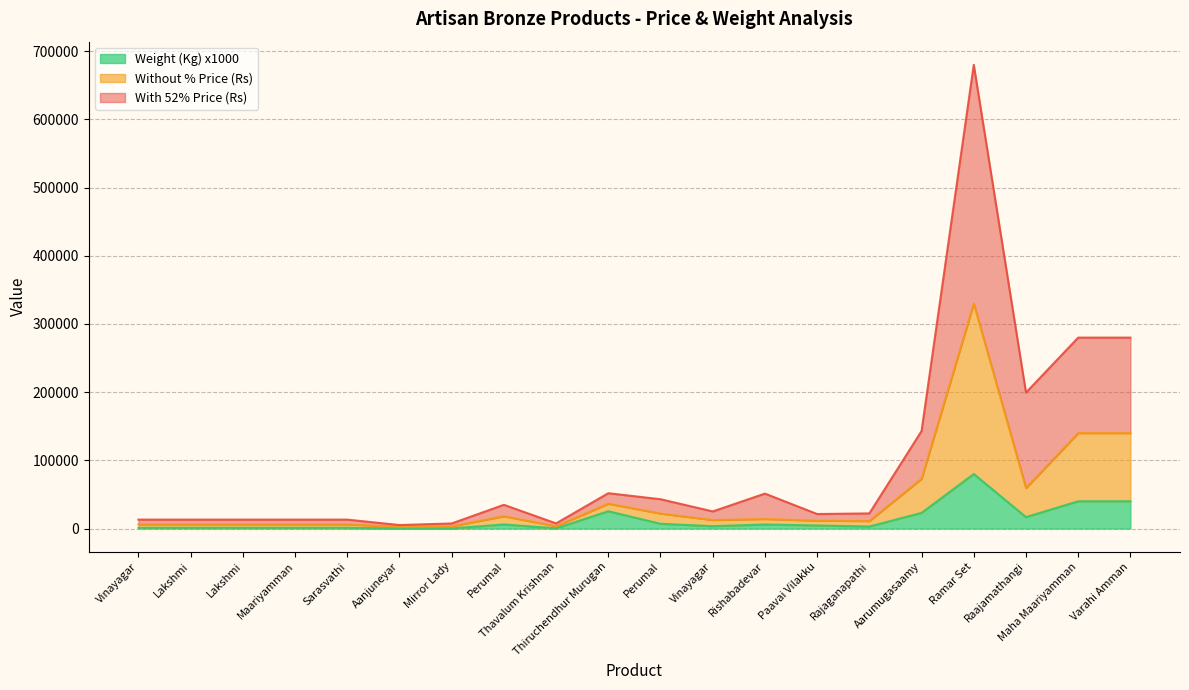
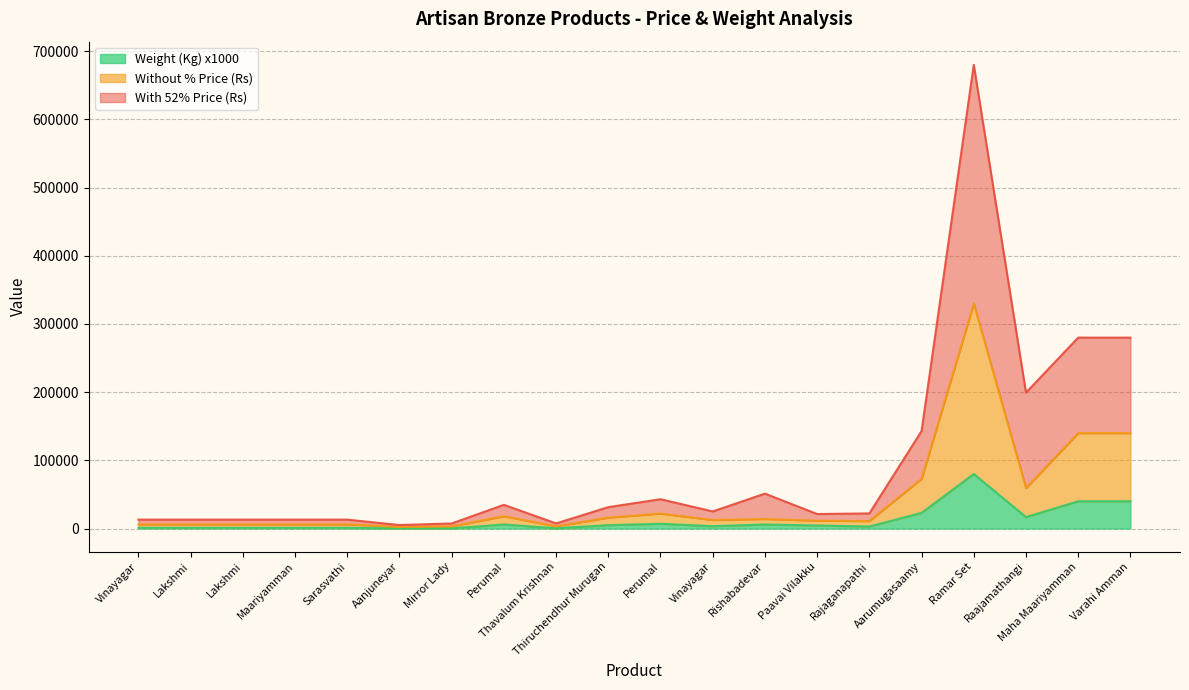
  {
    "Weight (Kg) x1000": {
      "Maariyamman": 0,
      "Sarasvathi": 0,
-     "Thiruchendhur Murugan": 30000,
+     "Thiruchendhur Murugan": 10000,
      "Rishabadevar": 10000,
      "Paavai Vilakku": 0,
      "Rajaganapathi": 0,
      "Aarumugasaamy": 20000,
      "Ramar Set": 80000,
      "Raajamathangi": 20000,
      "Maha Maariyamman": 40000,
      "Varahi Amman": 40000
    },
    "Without % Price (Rs)": {
      "Maariyamman": 10000,
      "Sarasvathi": 10000,
      "Thiruchendhur Murugan": 10000,
      "Rishabadevar": 10000,
      "Paavai Vilakku": 10000,
      "Rajaganapathi": 10000,
      "Aarumugasaamy": 50000,
      "Ramar Set": 250000,
      "Raajamathangi": 40000,
      "Maha Maariyamman": 100000,
      "Varahi Amman": 100000
    },
    "With 52% Price (Rs)": {
      "Maariyamman": 10000,
      "Sarasvathi": 10000,
      "Mirror Lady": 0,
      "Thavalum Krishnan": 0,
      "Thiruchendhur Murugan": 20000,
      "Rishabadevar": 40000,
      "Paavai Vilakku": 10000,
      "Rajaganapathi": 10000,
      "Aarumugasaamy": 70000,
      "Ramar Set": 350000,
      "Raajamathangi": 140000,
      "Maha Maariyamman": 140000,
      "Varahi Amman": 140000
    }
  }
